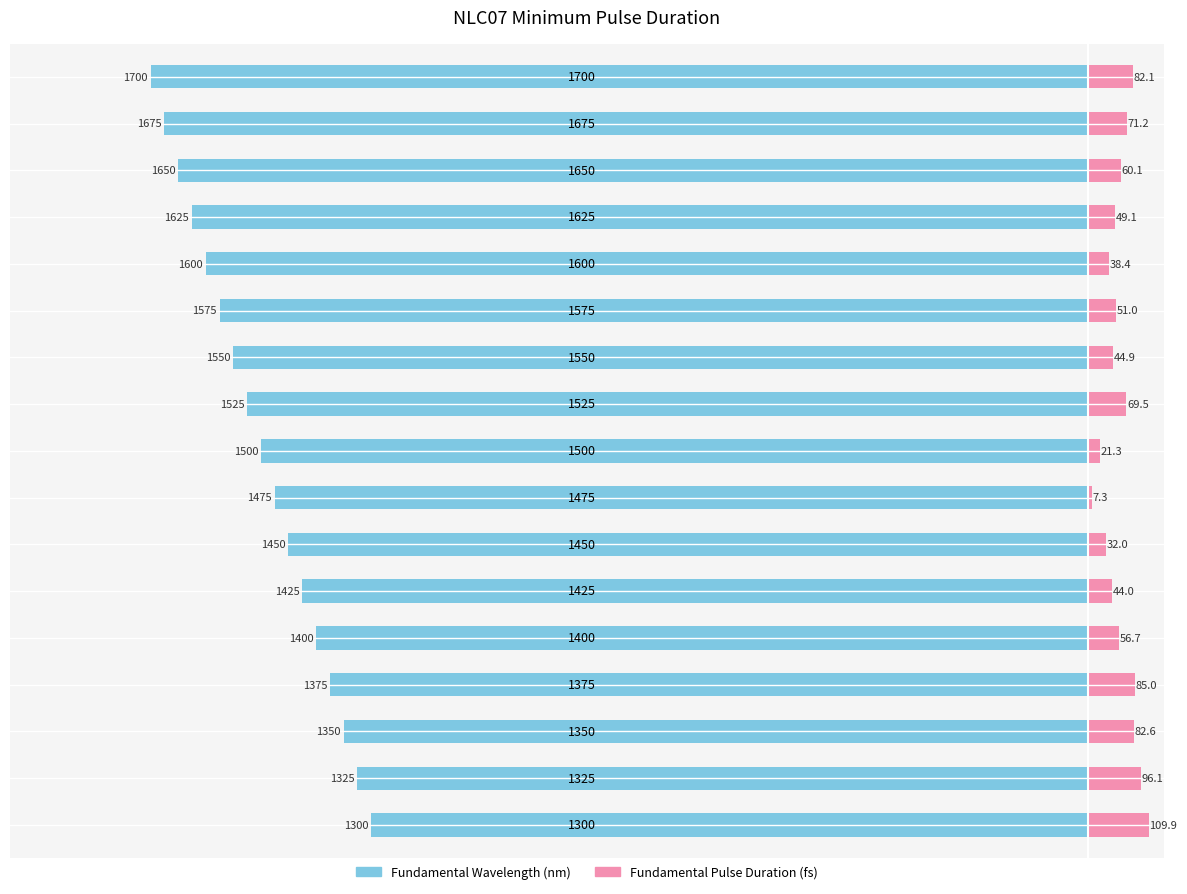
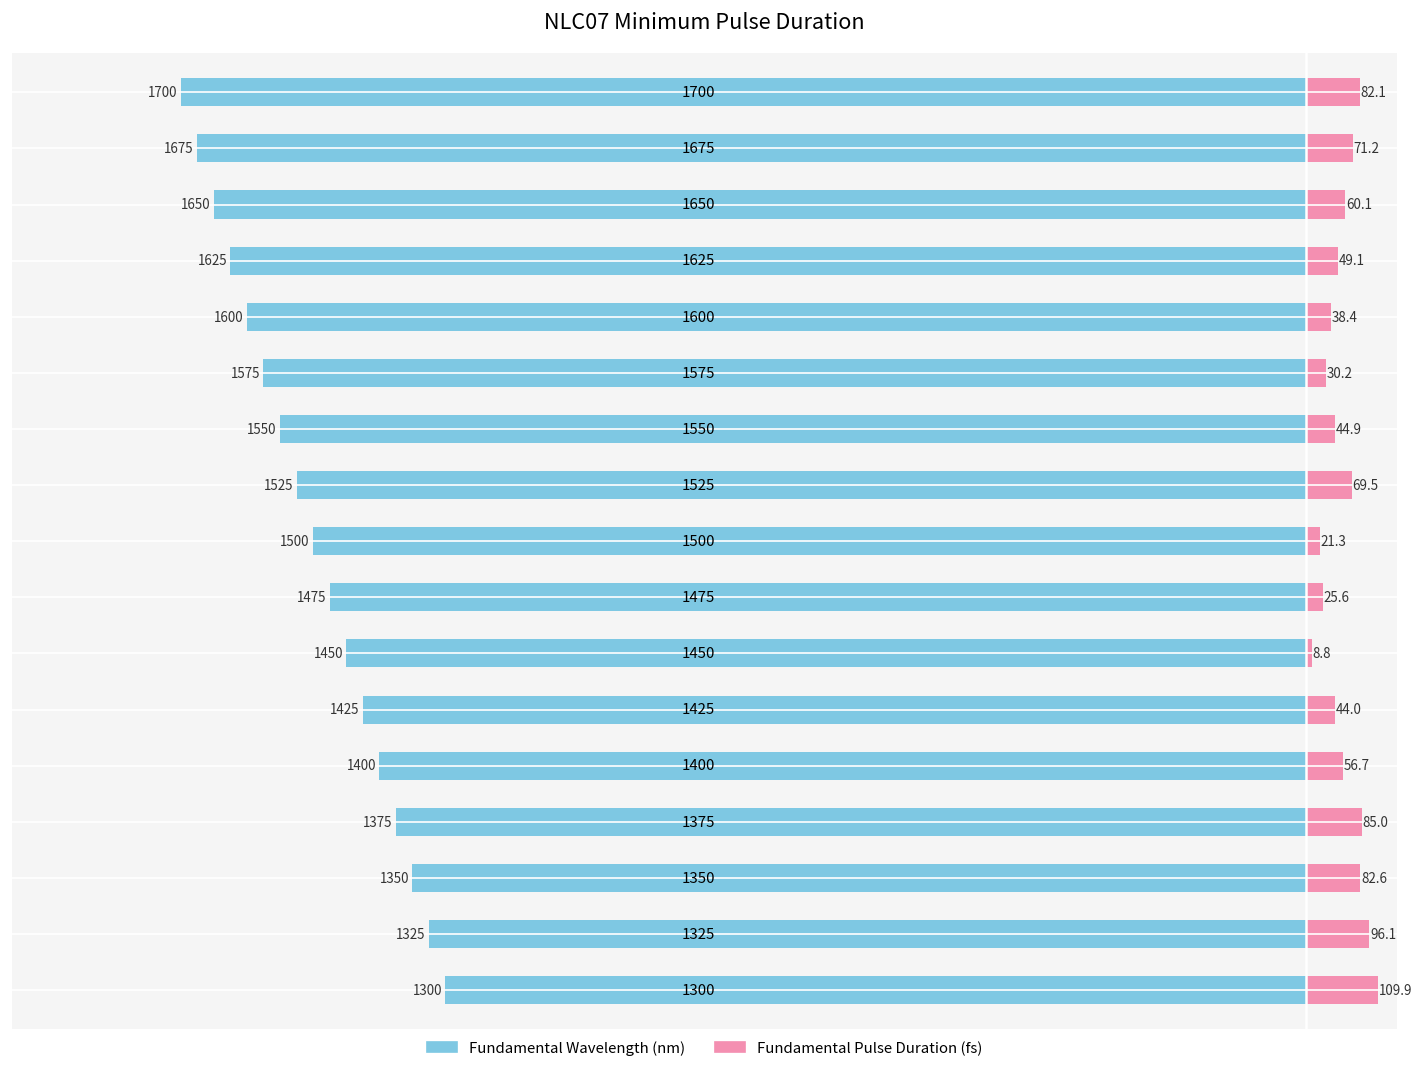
  {
    "Fundamental Pulse Duration (fs)": {
      "1700": 82.1,
      "1675": 71.2,
      "1650": 60.1,
      "1625": 49.1,
      "1600": 38.4,
-     "1575": 51.0,
+     "1575": 30.2,
      "1550": 44.9,
      "1525": 69.5,
      "1500": 21.3,
-     "1475": 7.3,
-     "1450": 32.0,
+     "1475": 25.6,
+     "1450": 8.8,
      "1425": 44.0,
      "1400": 56.7,
      "1375": 85.0,
      "1350": 82.6,
      "1325": 96.1,
      "1300": 109.9
    }
  }
